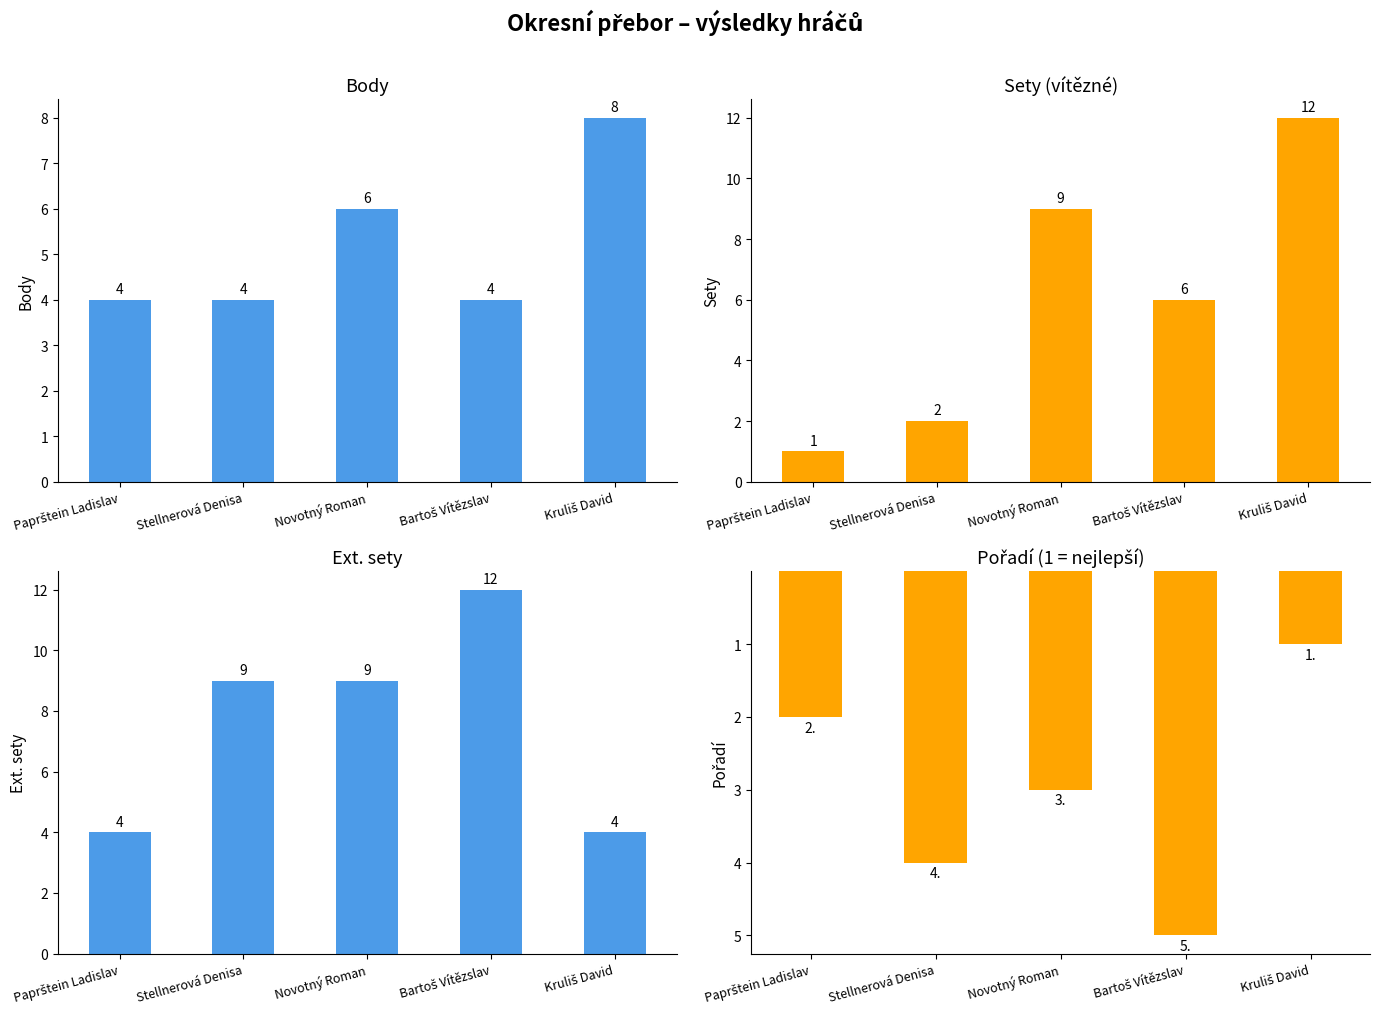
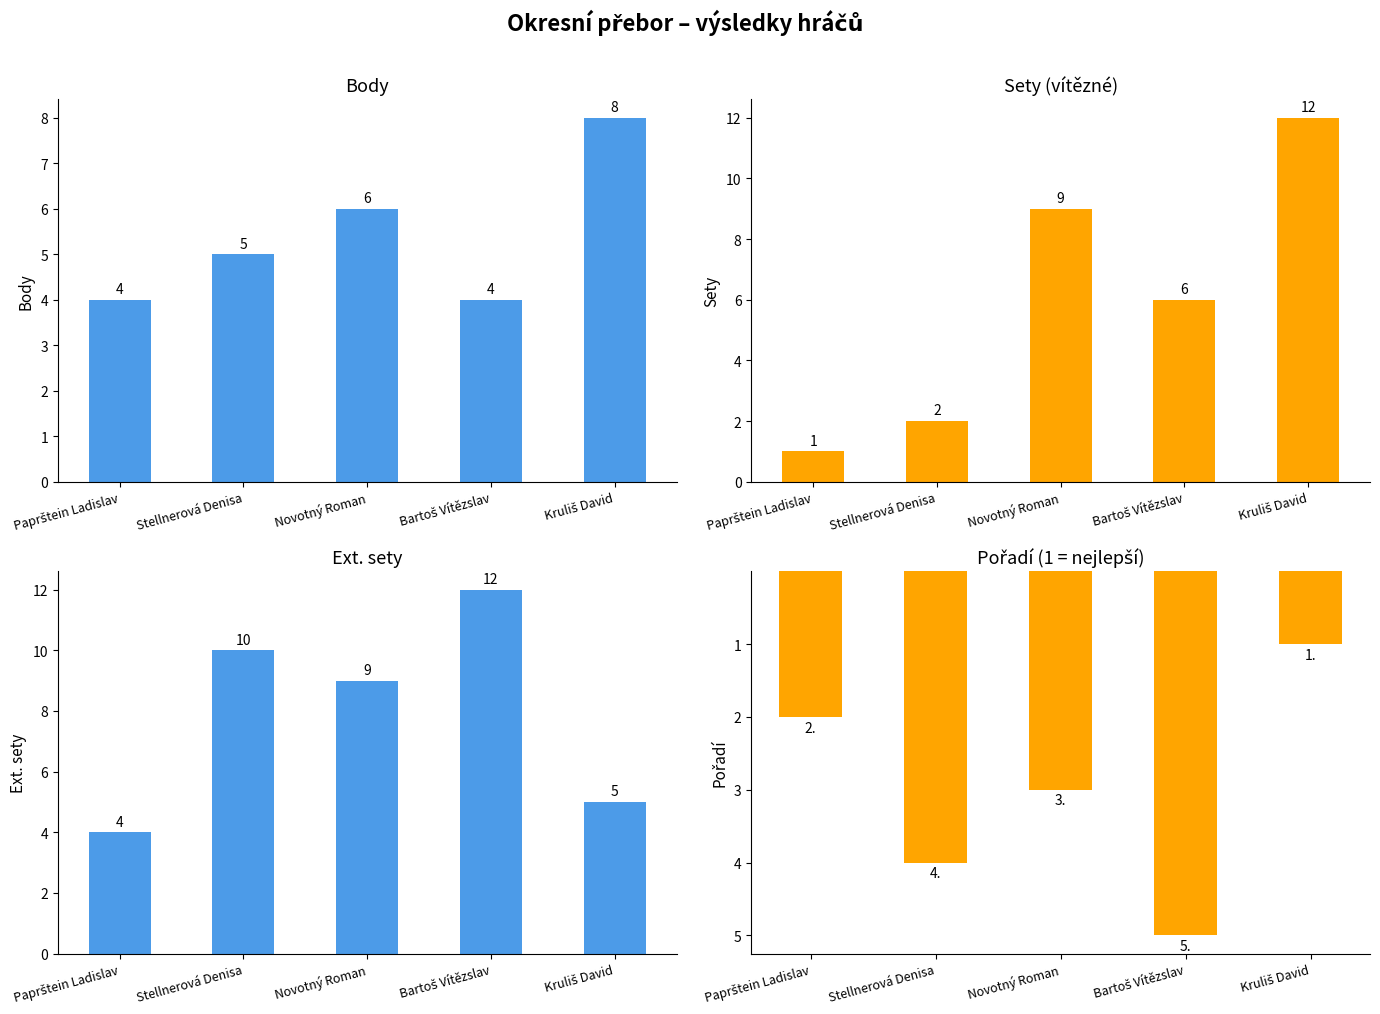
  {
    "Body": {
      "Paprštein Ladislav": "4",
-     "Stellnerová Denisa": "4",
+     "Stellnerová Denisa": "5",
      "Novotný Roman": "6",
      "Bartoš Vítězslav": "4",
      "Kruliš David": "8"
    },
    "Sety (vítězné)": {
      "Paprštein Ladislav": "1",
      "Stellnerová Denisa": "2",
      "Novotný Roman": "9",
      "Bartoš Vítězslav": "6",
      "Kruliš David": "12"
    },
    "Ext. sety": {
      "Paprštein Ladislav": "4",
-     "Stellnerová Denisa": "9",
+     "Stellnerová Denisa": "10",
      "Novotný Roman": "9",
      "Bartoš Vítězslav": "12",
-     "Kruliš David": "4"
+     "Kruliš David": "5"
    },
    "Pořadí (1 = nejlepší)": {
      "Paprštein Ladislav": "2.",
      "Stellnerová Denisa": "4.",
      "Novotný Roman": "3.",
      "Bartoš Vítězslav": "5.",
      "Kruliš David": "1."
    }
  }
